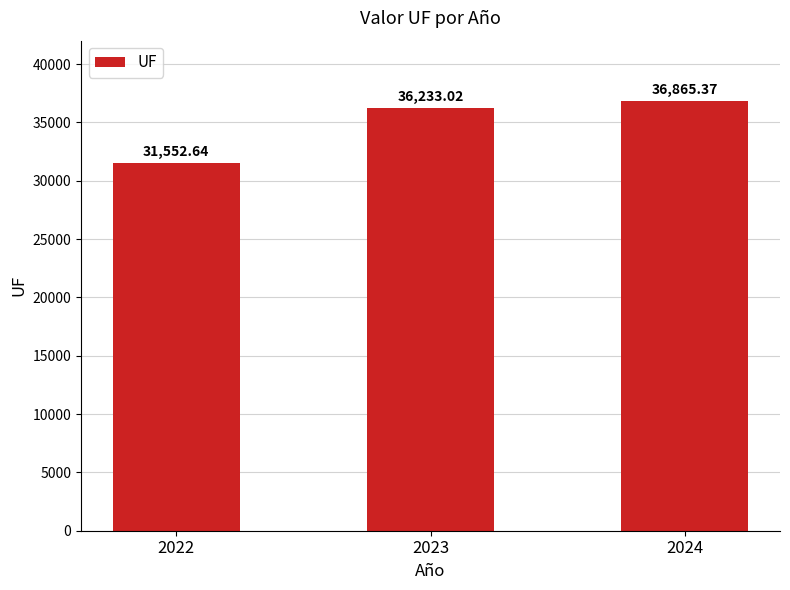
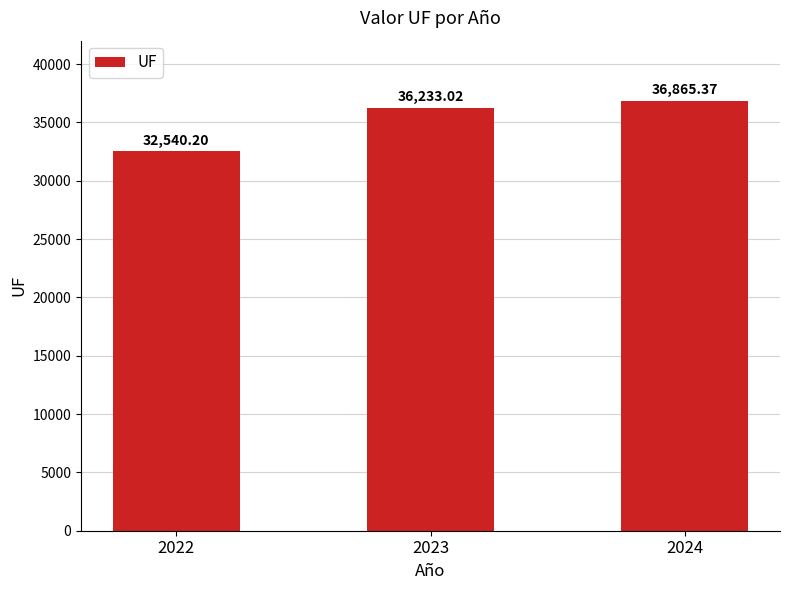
  {
-   "2022": "31,552.64",
+   "2022": "32,540.20",
    "2023": "36,233.02",
    "2024": "36,865.37"
  }
